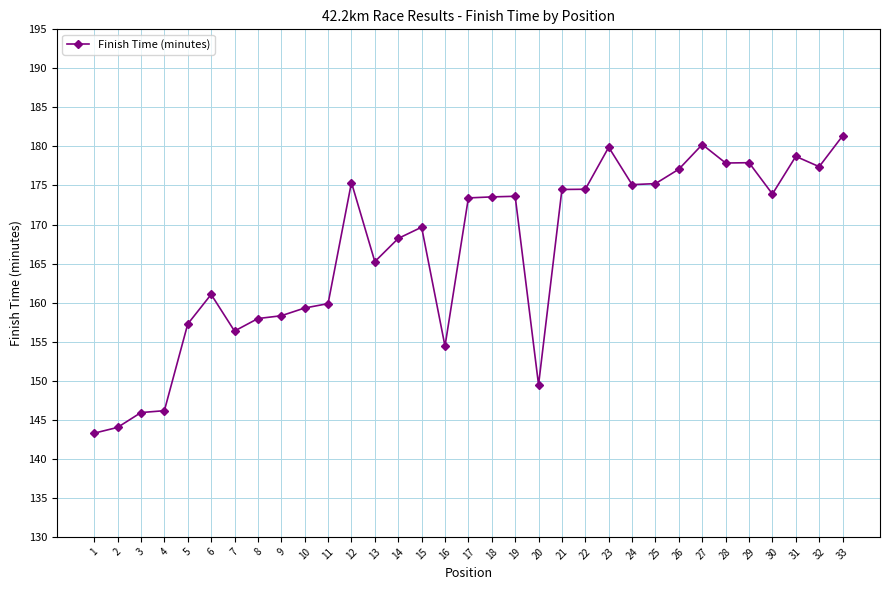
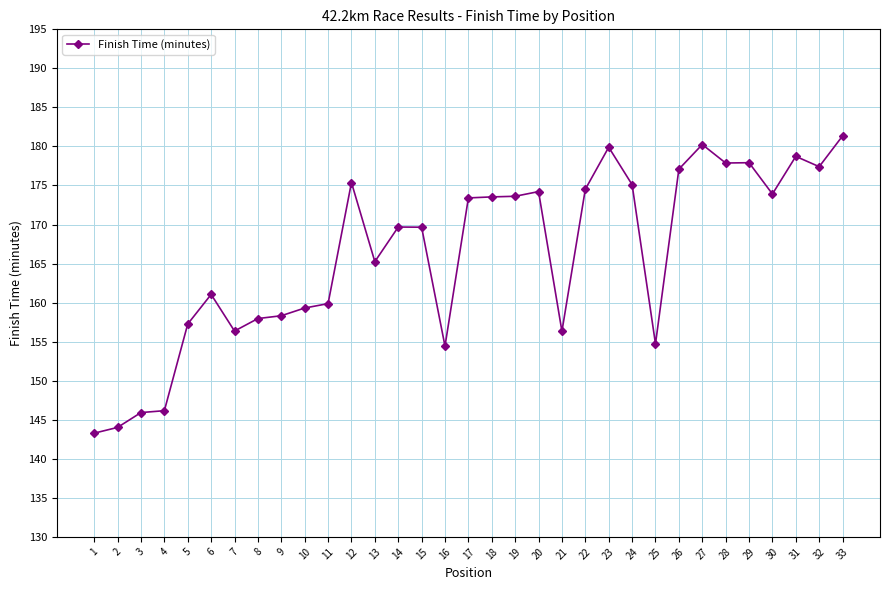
  {
    "1": 143,
    "2": 144,
    "3": 146,
    "4": 146,
    "5": 157,
    "6": 161,
    "7": 156,
    "8": 158,
    "9": 158,
    "10": 159,
    "11": 160,
    "12": 175,
    "13": 165,
-   "14": 168,
+   "14": 170,
    "15": 170,
    "16": 154,
    "17": 173,
    "18": 174,
    "19": 174,
-   "20": 149,
-   "21": 174,
+   "20": 174,
+   "21": 156,
    "22": 175,
    "23": 180,
    "24": 175,
-   "25": 175,
+   "25": 155,
    "26": 177,
    "27": 180,
    "28": 178,
    "29": 178,
    "30": 174,
    "31": 179,
    "32": 177,
    "33": 181
  }
